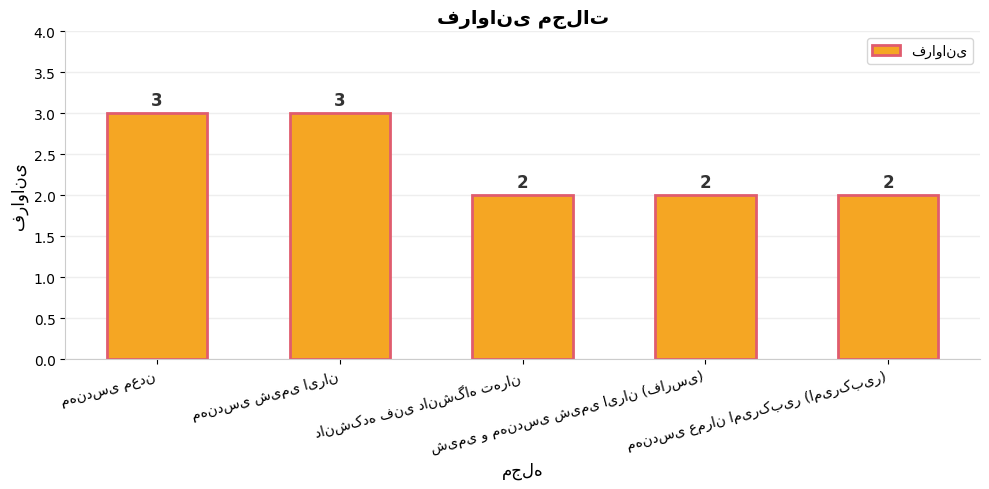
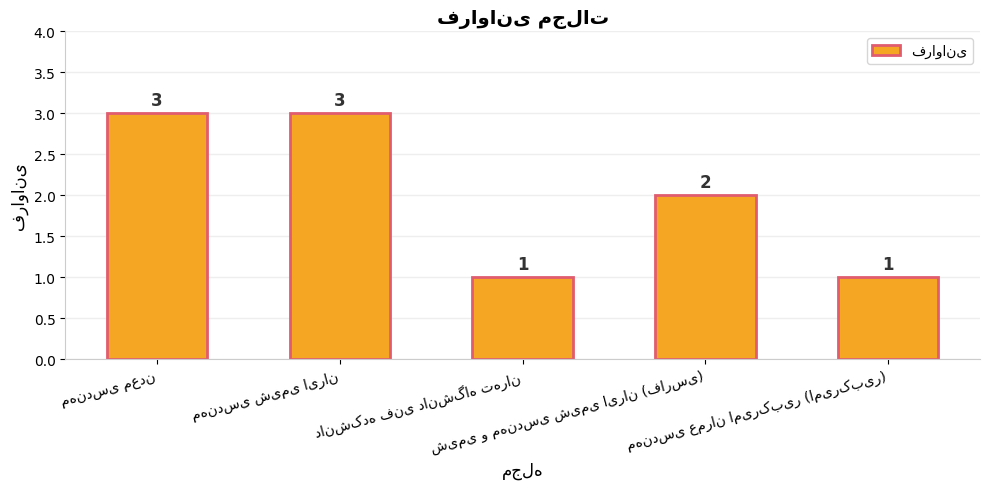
  {
    "مهندسی معدن": 3,
    "مهندسی شیمی ایران": 3,
-   "دانشکده فنی دانشگاه تهران": 2,
+   "دانشکده فنی دانشگاه تهران": 1,
    "شیمی و مهندسی شیمی ایران (فارسی)": 2,
-   "مهندسی عمران امیرکبیر (امیرکبیر)": 2
+   "مهندسی عمران امیرکبیر (امیرکبیر)": 1
  }
